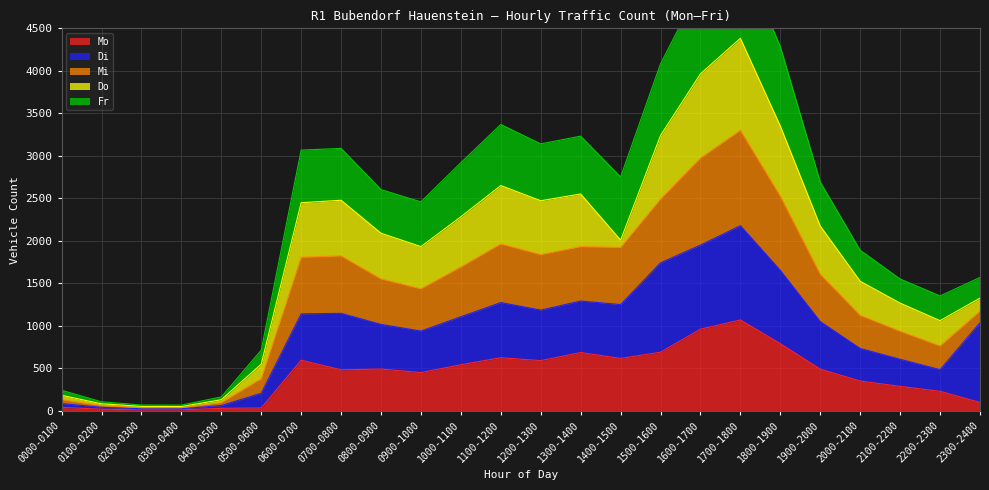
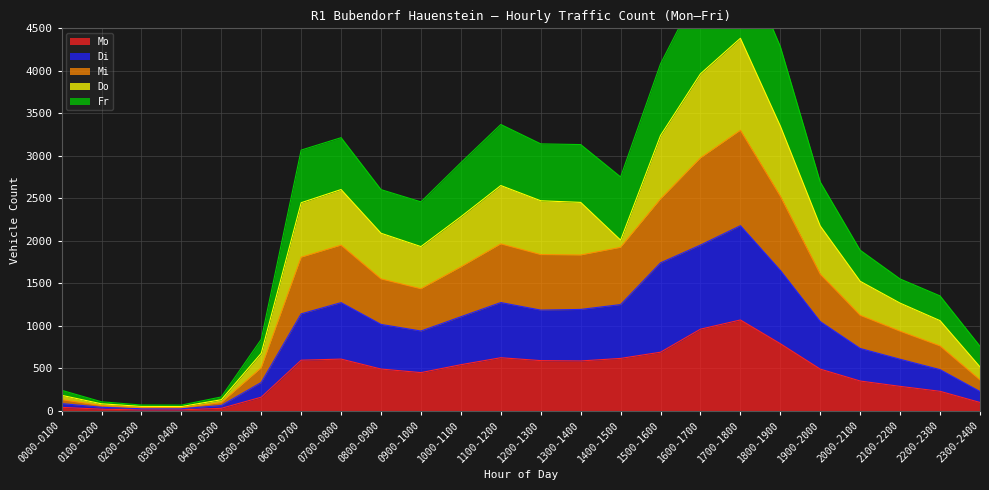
  {
    "Mo": {
      "0000-0100": 0,
      "0400-0500": 0,
-     "0500-0600": 0,
+     "0500-0600": 200,
      "0600-0700": 600,
-     "0700-0800": 500,
+     "0700-0800": 600,
      "0800-0900": 500,
      "0900-1000": 500,
      "1000-1100": 500,
      "1100-1200": 600,
      "1200-1300": 600,
-     "1300-1400": 700,
+     "1300-1400": 600,
      "1400-1500": 600,
      "1500-1600": 700,
      "1600-1700": 1000,
      "1700-1800": 1100,
      "1800-1900": 800,
      "1900-2000": 500,
      "2000-2100": 400,
      "2100-2200": 300,
      "2200-2300": 200,
      "2300-2400": 100
    },
    "Di": {
      "0000-0100": 0,
      "0400-0500": 0,
      "0500-0600": 200,
      "0600-0700": 500,
      "0700-0800": 700,
      "0800-0900": 500,
      "0900-1000": 500,
      "1000-1100": 600,
      "1100-1200": 600,
      "1200-1300": 600,
      "1300-1400": 600,
      "1400-1500": 600,
      "1500-1600": 1100,
      "1600-1700": 1000,
      "1700-1800": 1100,
      "1800-1900": 900,
      "1900-2000": 600,
      "2000-2100": 400,
      "2100-2200": 300,
      "2200-2300": 300,
-     "2300-2400": 900
+     "2300-2400": 100
    },
    "Mi": {
      "0000-0100": 0,
      "0400-0500": 0,
      "0500-0600": 200,
      "0600-0700": 700,
      "0700-0800": 700,
      "0800-0900": 500,
      "0900-1000": 500,
      "1000-1100": 600,
      "1100-1200": 700,
      "1200-1300": 700,
      "1300-1400": 600,
      "1400-1500": 700,
      "1500-1600": 800,
      "1600-1700": 1000,
      "1700-1800": 1100,
      "1800-1900": 900,
      "1900-2000": 600,
      "2000-2100": 400,
      "2100-2200": 300,
      "2200-2300": 300,
      "2300-2400": 100
    },
    "Do": {
      "0000-0100": 100,
      "0400-0500": 0,
      "0500-0600": 200,
      "0600-0700": 600,
      "0700-0800": 700,
      "0800-0900": 500,
      "0900-1000": 500,
      "1000-1100": 600,
      "1100-1200": 700,
      "1200-1300": 600,
      "1300-1400": 600,
      "1400-1500": 100,
      "1500-1600": 700,
      "1600-1700": 1000,
      "1700-1800": 1100,
      "1800-1900": 800,
      "1900-2000": 600,
      "2000-2100": 400,
      "2100-2200": 300,
      "2200-2300": 300,
      "2300-2400": 200
    },
    "Fr": {
      "0000-0100": 100,
      "0400-0500": 0,
      "0500-0600": 200,
      "0600-0700": 600,
      "0700-0800": 600,
      "0800-0900": 500,
      "0900-1000": 500,
      "1000-1100": 600,
      "1100-1200": 700,
      "1200-1300": 700,
      "1300-1400": 700,
      "1400-1500": 700,
      "1500-1600": 800,
      "1800-1900": 900,
      "1900-2000": 500,
      "2000-2100": 400,
      "2100-2200": 300,
      "2200-2300": 300,
      "2300-2400": 200
    }
  }
